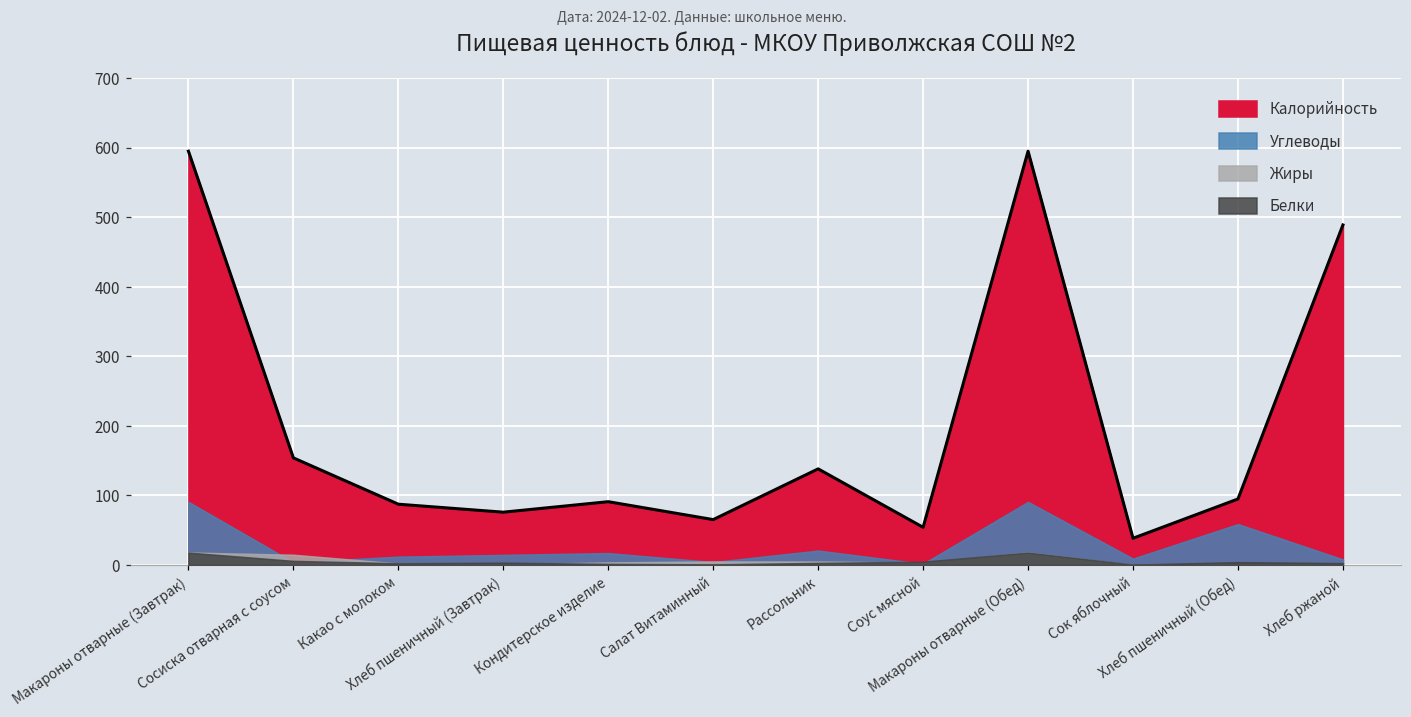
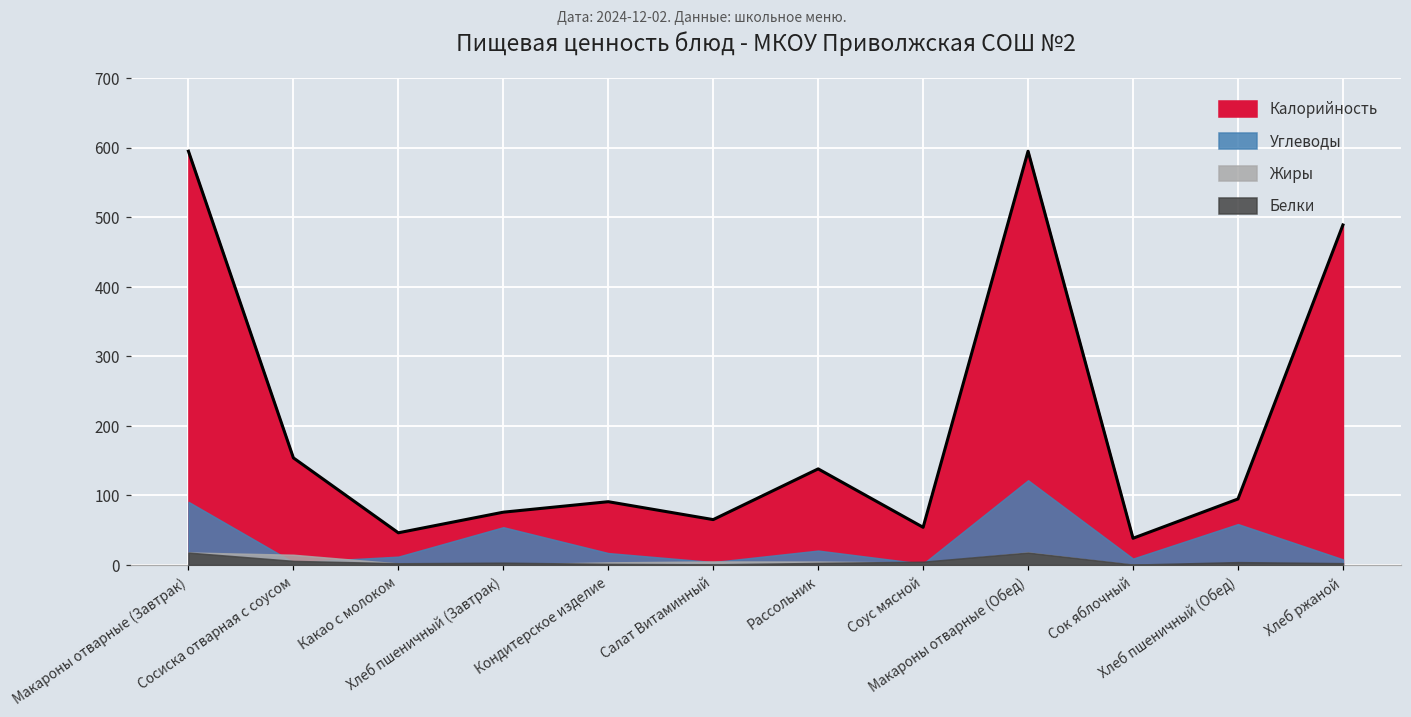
  {
    "Калорийность": {
      "Макароны отварные (Завтрак)": 600,
      "Сосиска отварная с соусом": 150,
-     "Какао с молоком": 90,
+     "Какао с молоком": 50,
      "Хлеб пшеничный (Завтрак)": 80,
      "Кондитерское изделие": 90,
      "Салат Витаминный": 70,
      "Рассольник": 140,
      "Соус мясной": 50,
      "Макароны отварные (Обед)": 600,
      "Сок яблочный": 40,
      "Хлеб пшеничный (Обед)": 90,
      "Хлеб ржаной": 490
    },
    "Углеводы": {
      "Макароны отварные (Завтрак)": 90,
      "Какао с молоком": 10,
-     "Хлеб пшеничный (Завтрак)": 10,
+     "Хлеб пшеничный (Завтрак)": 50,
      "Кондитерское изделие": 20,
      "Рассольник": 20,
-     "Макароны отварные (Обед)": 90,
+     "Макароны отварные (Обед)": 120,
      "Сок яблочный": 10,
      "Хлеб пшеничный (Обед)": 60,
      "Хлеб ржаной": 10
    },
    "Жиры": {
      "Сосиска отварная с соусом": 10
    }
  }
